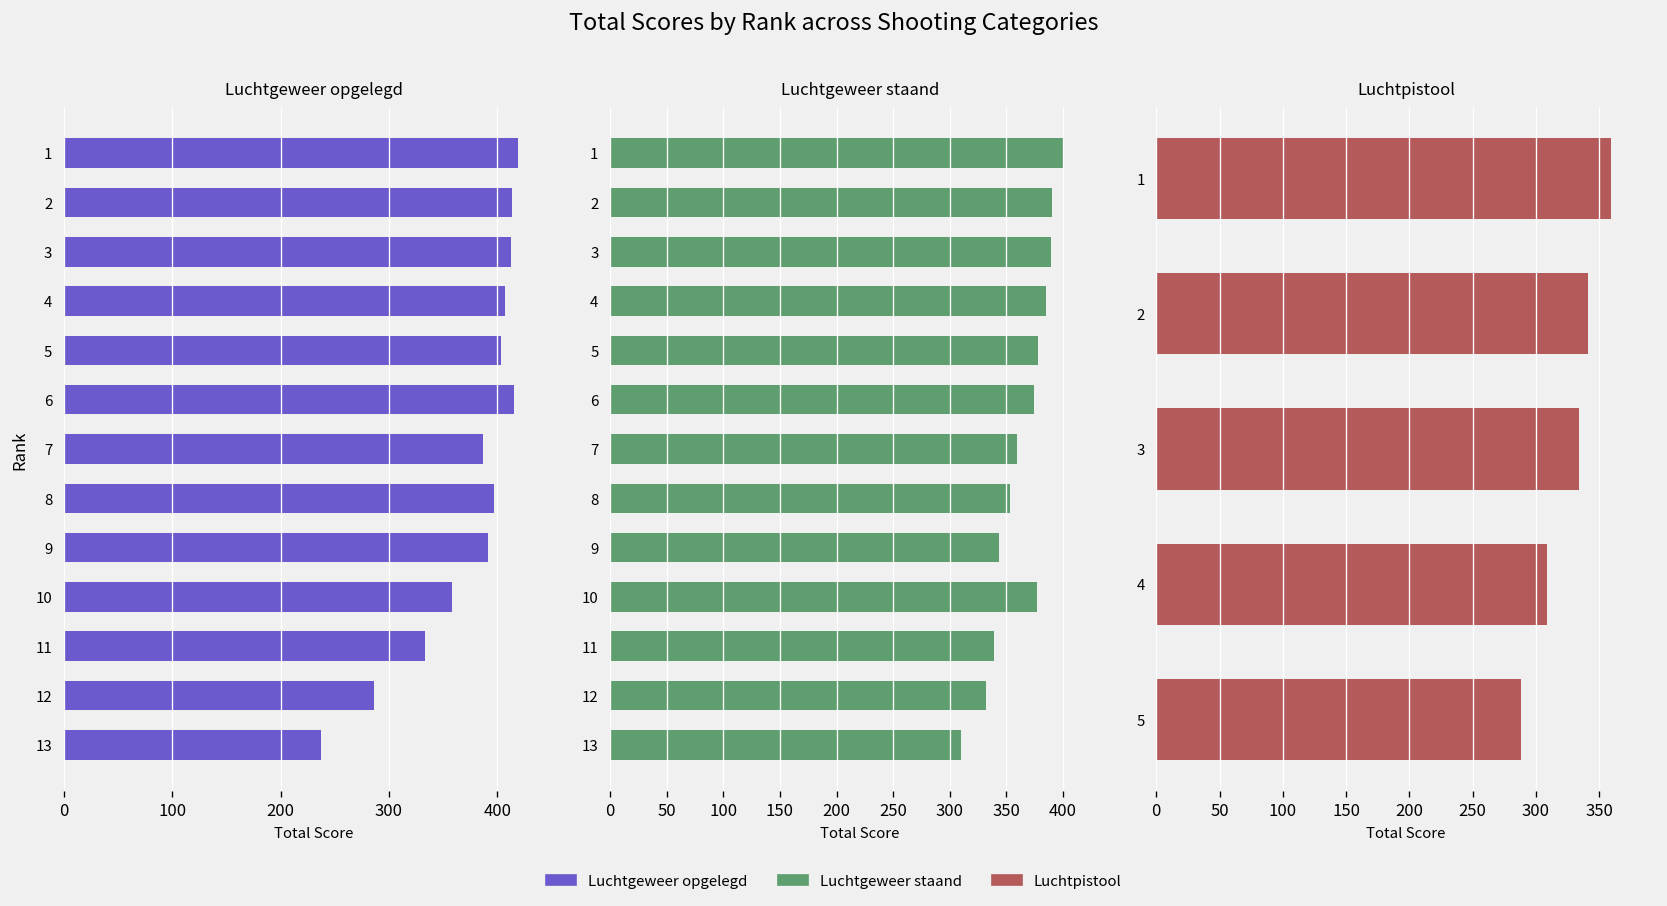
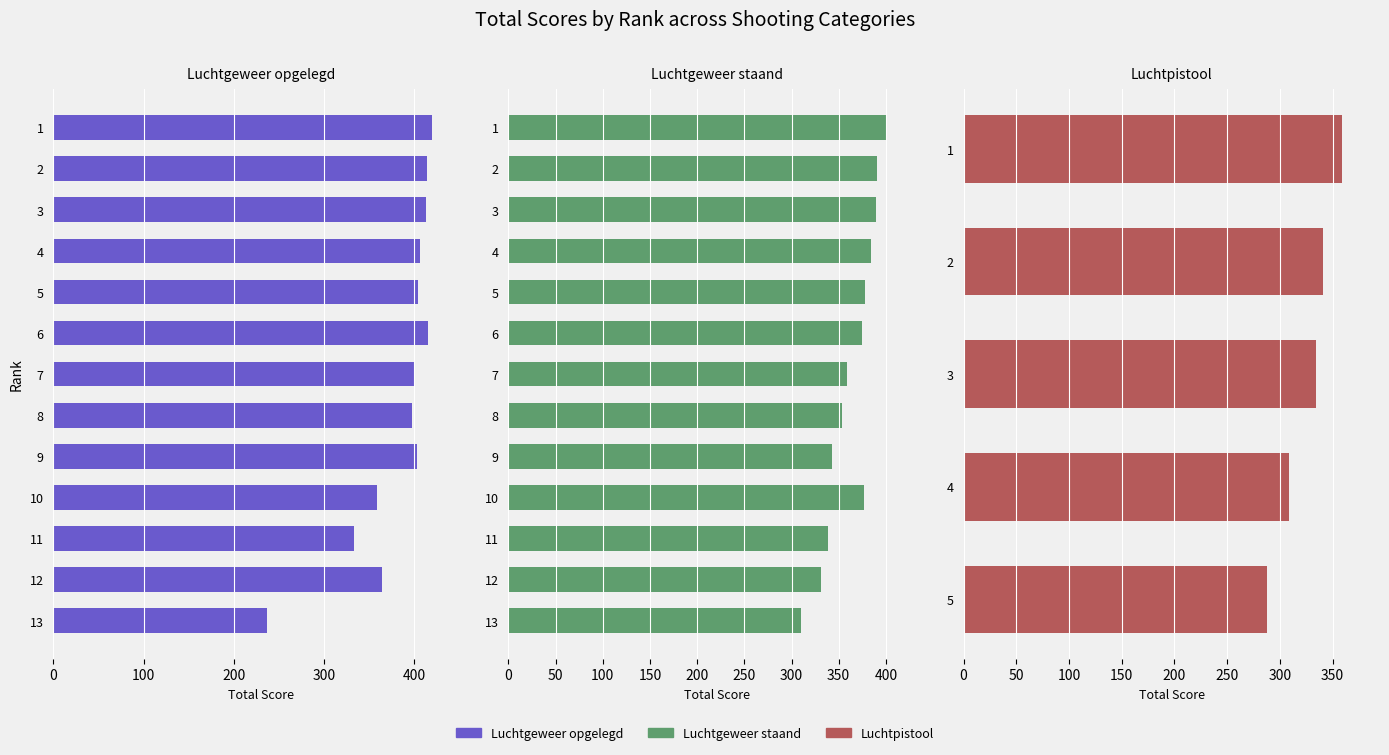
  {
    "Luchtgeweer opgelegd": {
      "1": 420,
      "2": 410,
      "3": 410,
      "4": 410,
      "5": 400,
      "6": 420,
-     "7": 390,
+     "7": 400,
      "8": 400,
-     "9": 390,
+     "9": 400,
      "10": 360,
      "11": 330,
-     "12": 290,
+     "12": 360,
      "13": 240
    },
    "Luchtgeweer staand": {
      "1": 400,
      "2": 390,
      "3": 390,
      "4": 380,
      "5": 380,
      "6": 370,
      "7": 360,
      "8": 350,
      "9": 340,
      "10": 380,
      "11": 340,
      "12": 330,
      "13": 310
    },
    "Luchtpistool": {
      "1": 359,
      "2": 341,
      "3": 334,
      "4": 309,
      "5": 288
    }
  }
